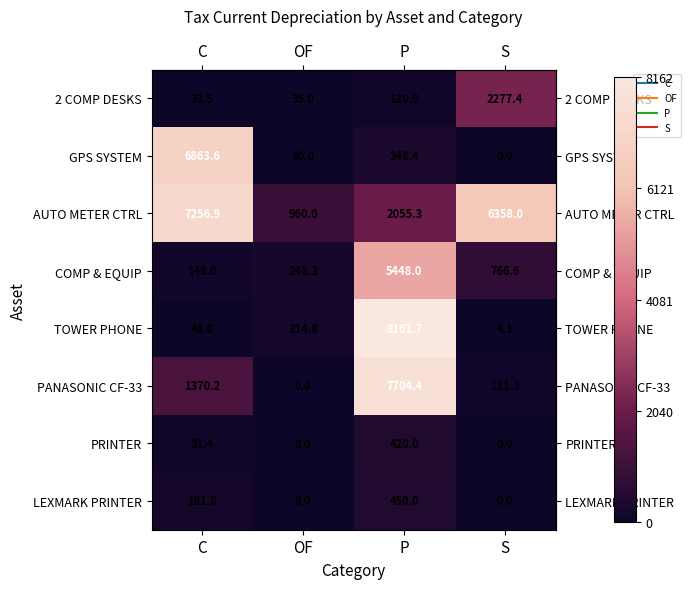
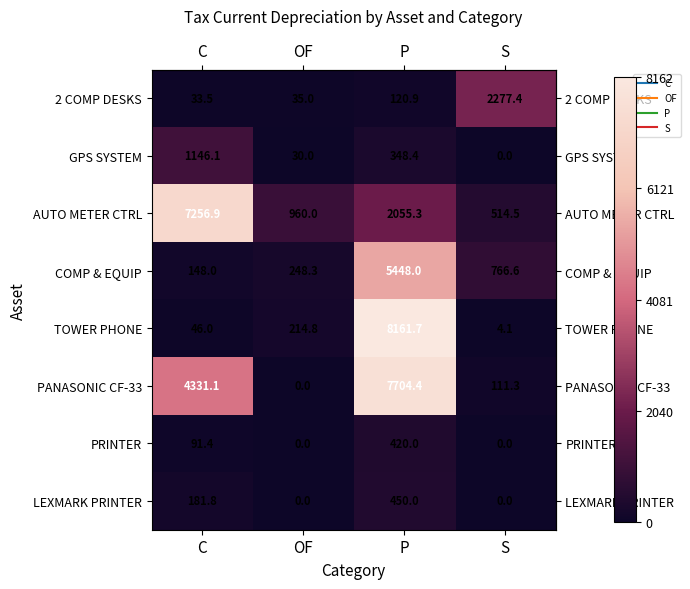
  {
    "2 COMP DESKS": {
      "S": 2277.4
    },
    "GPS SYSTEM": {
-     "C": 6863.6
+     "C": 1146.1
    },
    "AUTO METER CTRL": {
      "C": 7256.9,
      "OF": 960.0,
      "P": 2055.3,
-     "S": 6358.0
+     "S": 514.5
    },
    "COMP & EQUIP": {
      "P": 5448.0,
      "S": 766.6
    },
    "PANASONIC CF-33": {
-     "C": 1370.2
+     "C": 4331.1
    }
  }
